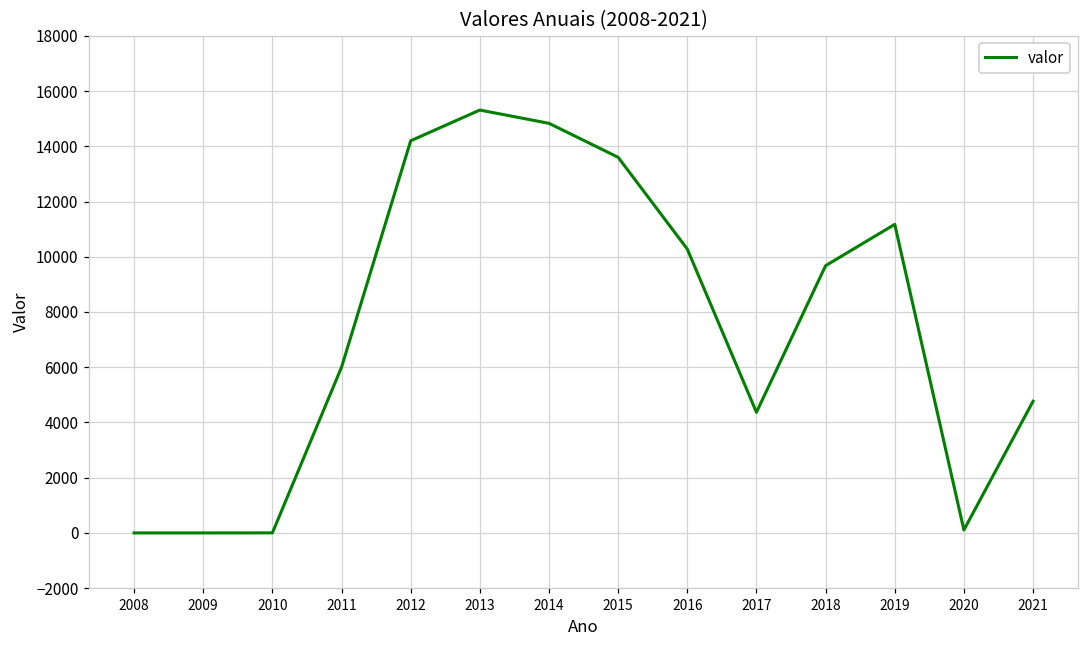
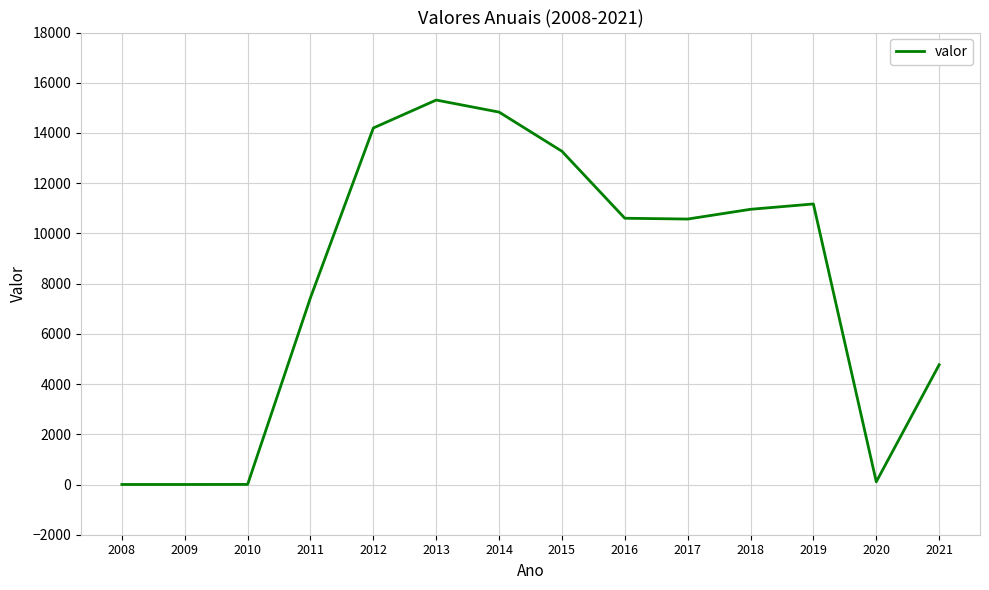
  {
    "2008": 0,
    "2009": 0,
    "2010": 0,
-   "2011": 6000,
+   "2011": 7400,
    "2012": 14200,
    "2013": 15300,
    "2014": 14800,
-   "2015": 13600,
-   "2016": 10300,
-   "2017": 4400,
-   "2018": 9700,
+   "2015": 13300,
+   "2016": 10600,
+   "2017": 10600,
+   "2018": 11000,
    "2019": 11200,
    "2020": 100,
    "2021": 4800
  }
